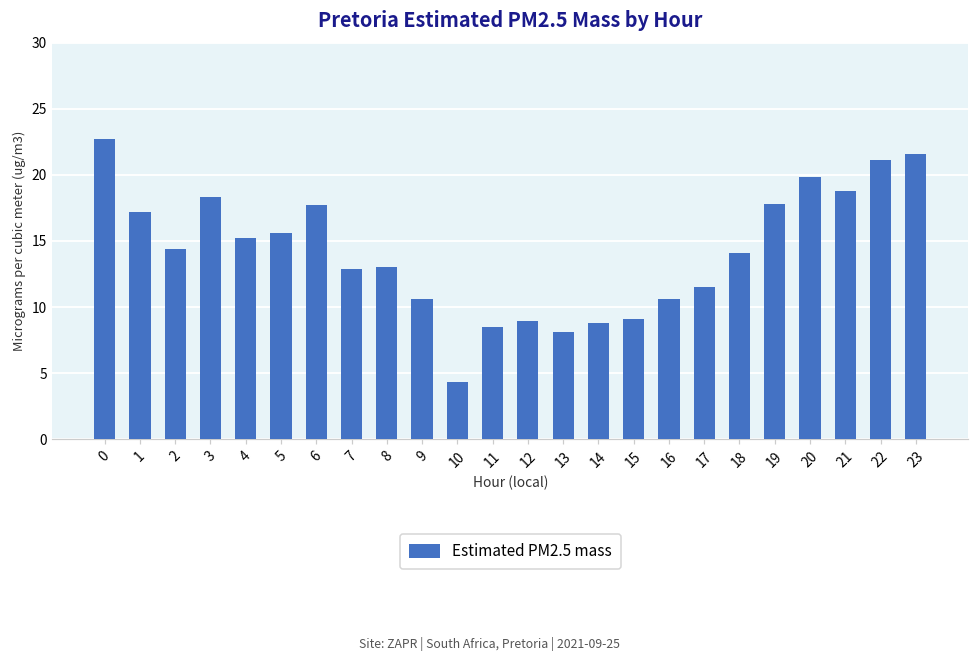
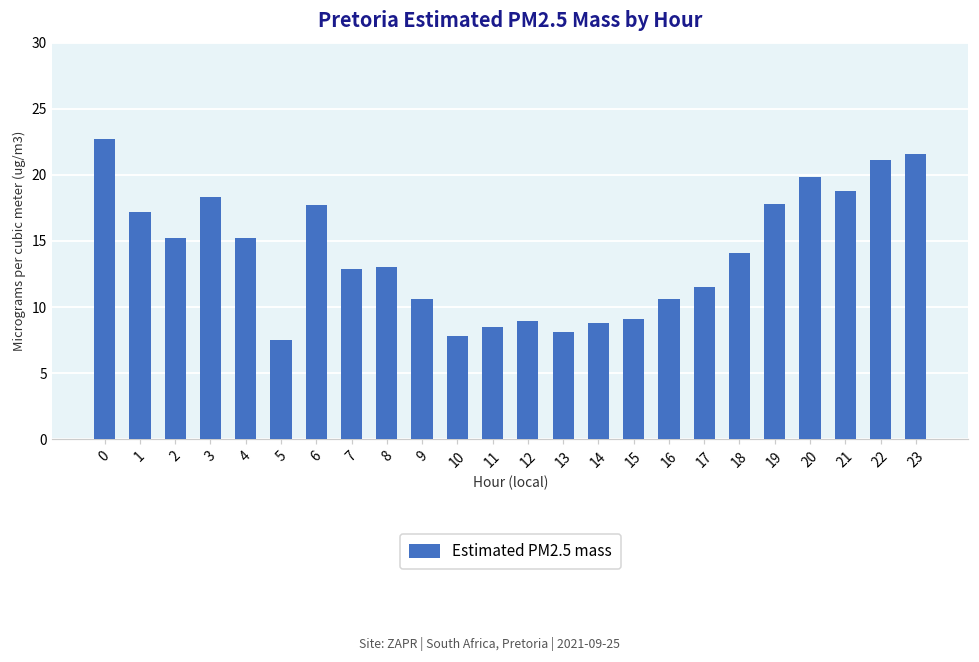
  {
    "0": 22.7,
    "1": 17.2,
-   "2": 14.4,
+   "2": 15.2,
    "3": 18.3,
    "4": 15.2,
-   "5": 15.6,
+   "5": 7.5,
    "6": 17.7,
    "7": 12.9,
    "8": 13.0,
    "9": 10.6,
-   "10": 4.3,
+   "10": 7.8,
    "11": 8.5,
    "12": 8.9,
    "13": 8.1,
    "14": 8.8,
    "15": 9.1,
    "16": 10.6,
    "17": 11.5,
    "18": 14.1,
    "19": 17.8,
    "20": 19.8,
    "21": 18.8,
    "22": 21.1,
    "23": 21.6
  }
